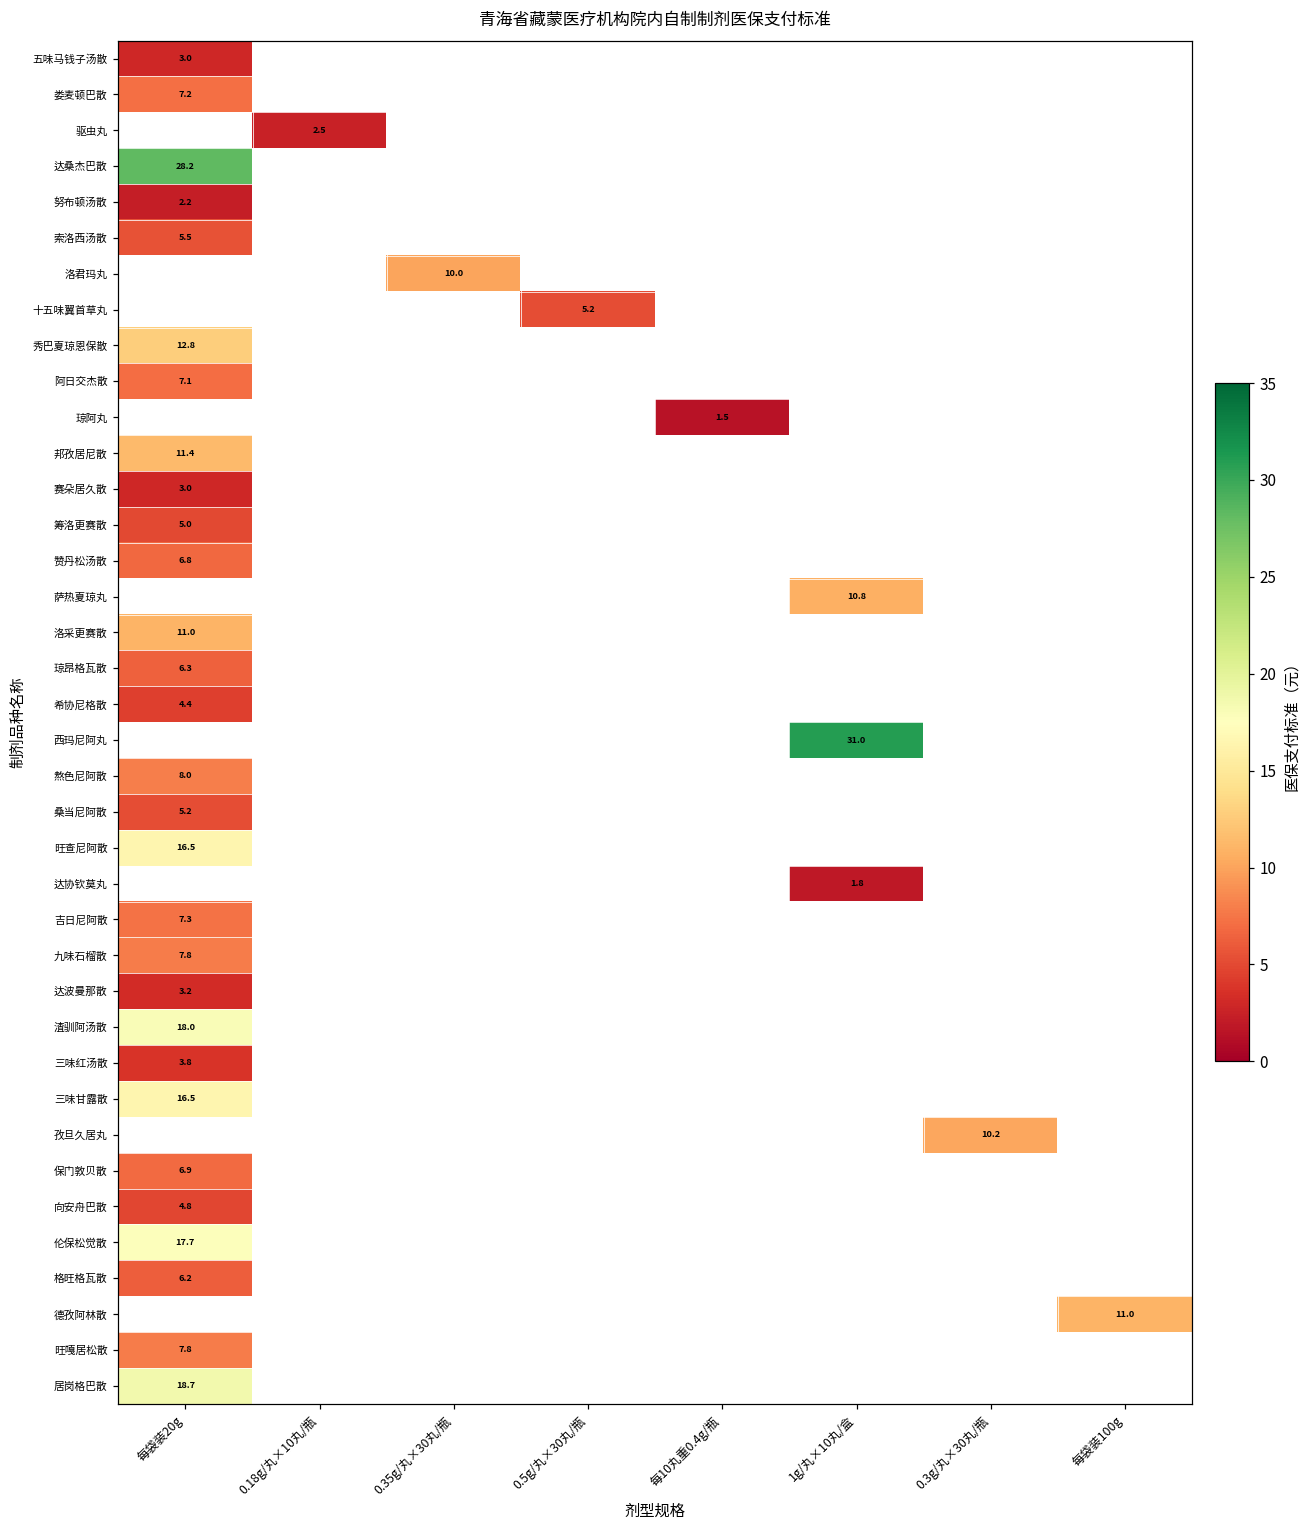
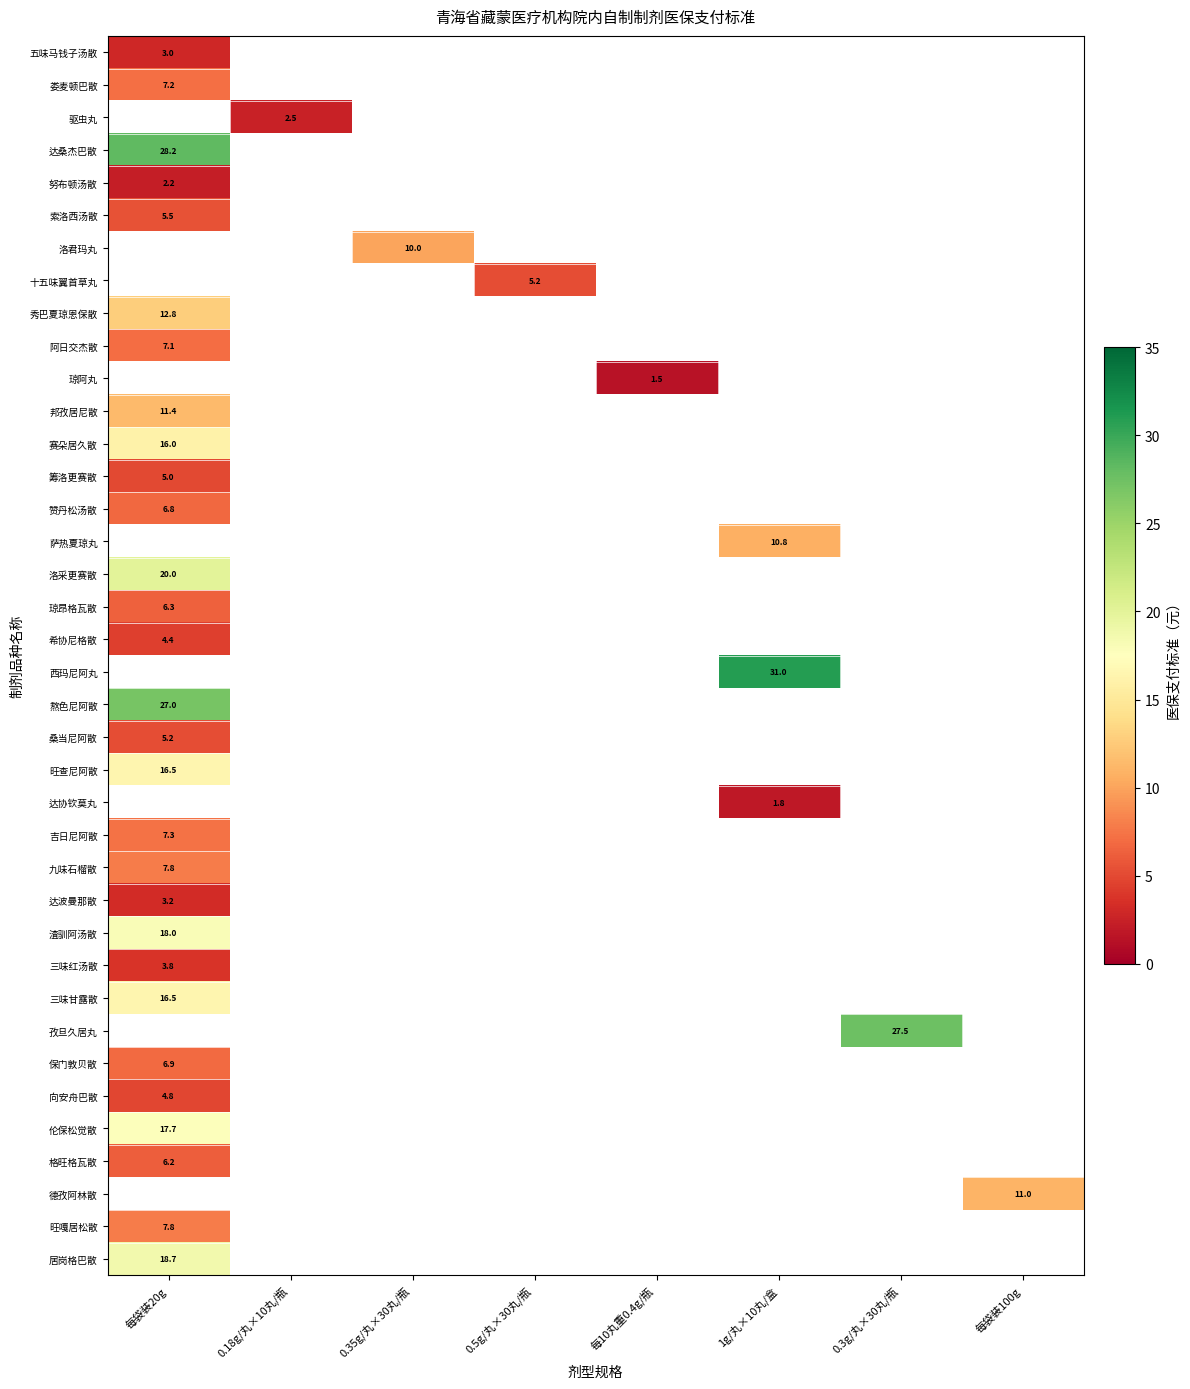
  {
    "五味马钱子汤散": {
      "每袋装20g": 3.0
    },
    "娄麦顿巴散": {
      "每袋装20g": 7.2
    },
    "驱虫丸": {
      "0.18g/丸×10丸/瓶": 2.5
    },
    "达桑杰巴散": {
      "每袋装20g": 28.2
    },
    "努布顿汤散": {
      "每袋装20g": 2.2
    },
    "索洛西汤散": {
      "每袋装20g": 5.5
    },
    "洛君玛丸": {
      "0.35g/丸×30丸/瓶": 10.0
    },
    "十五味翼首草丸": {
      "0.5g/丸×30丸/瓶": 5.2
    },
    "秀巴夏琼恩保散": {
      "每袋装20g": 12.8
    },
    "阿日交杰散": {
      "每袋装20g": 7.1
    },
    "琼阿丸": {
      "每10丸重0.4g/瓶": 1.5
    },
    "邦孜居尼散": {
      "每袋装20g": 11.4
    },
    "赛朵居久散": {
-     "每袋装20g": 3.0
+     "每袋装20g": 16.0
    },
    "筹洛更赛散": {
      "每袋装20g": 5.0
    },
    "赞丹松汤散": {
      "每袋装20g": 6.8
    },
    "萨热夏琼丸": {
      "1g/丸×10丸/盒": 10.8
    },
    "洛采更赛散": {
-     "每袋装20g": 11.0
+     "每袋装20g": 20.0
    },
    "琼昂格瓦散": {
      "每袋装20g": 6.3
    },
    "希协尼格散": {
      "每袋装20g": 4.4
    },
    "西玛尼阿丸": {
      "1g/丸×10丸/盒": 31.0
    },
    "熬色尼阿散": {
-     "每袋装20g": 8.0
+     "每袋装20g": 27.0
    },
    "桑当尼阿散": {
      "每袋装20g": 5.2
    },
    "旺查尼阿散": {
      "每袋装20g": 16.5
    },
    "达协钦莫丸": {
      "1g/丸×10丸/盒": 1.8
    },
    "吉日尼阿散": {
      "每袋装20g": 7.3
    },
    "九味石榴散": {
      "每袋装20g": 7.8
    },
    "达波曼那散": {
      "每袋装20g": 3.2
    },
    "渣驯阿汤散": {
      "每袋装20g": 18.0
    },
    "三味红汤散": {
      "每袋装20g": 3.8
    },
    "三味甘露散": {
      "每袋装20g": 16.5
    },
    "孜旦久居丸": {
-     "0.3g/丸×30丸/瓶": 10.2
+     "0.3g/丸×30丸/瓶": 27.5
    },
    "保门敦贝散": {
      "每袋装20g": 6.9
    },
    "向安舟巴散": {
      "每袋装20g": 4.8
    },
    "伦保松觉散": {
      "每袋装20g": 17.7
    },
    "格旺格瓦散": {
      "每袋装20g": 6.2
    },
    "德孜阿林散": {
      "每袋装100g": 11.0
    },
    "旺嘎居松散": {
      "每袋装20g": 7.8
    },
    "居岗格巴散": {
      "每袋装20g": 18.7
    }
  }
